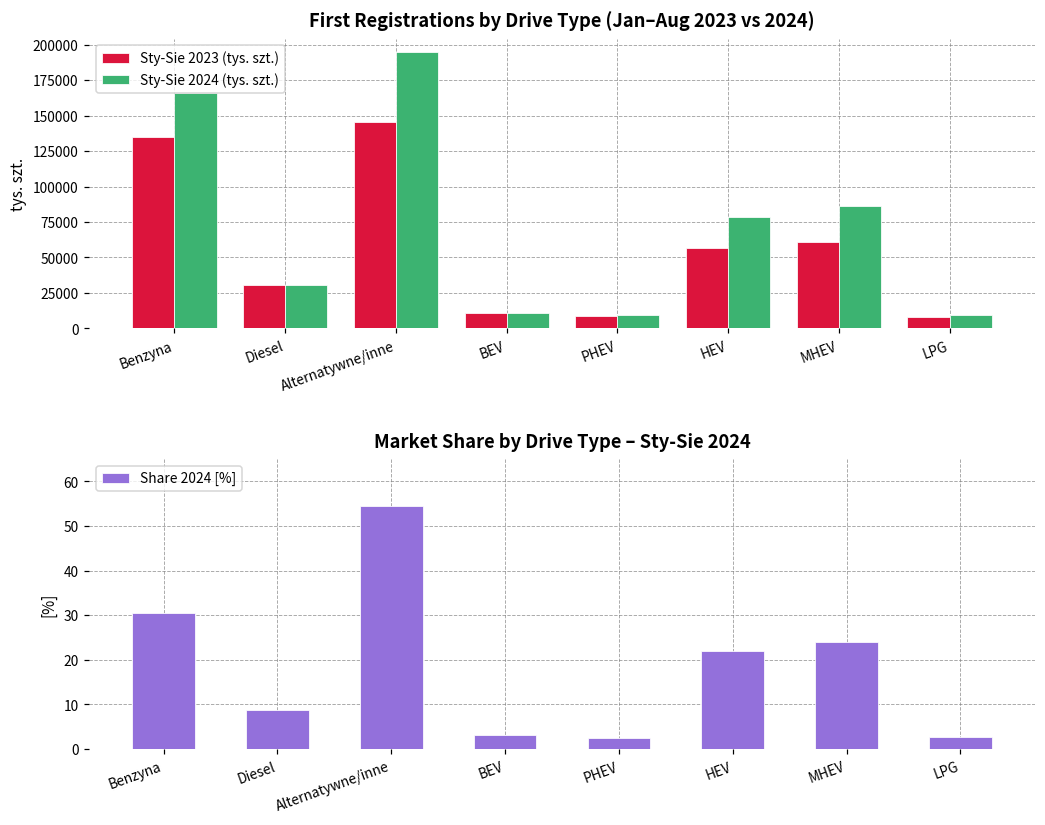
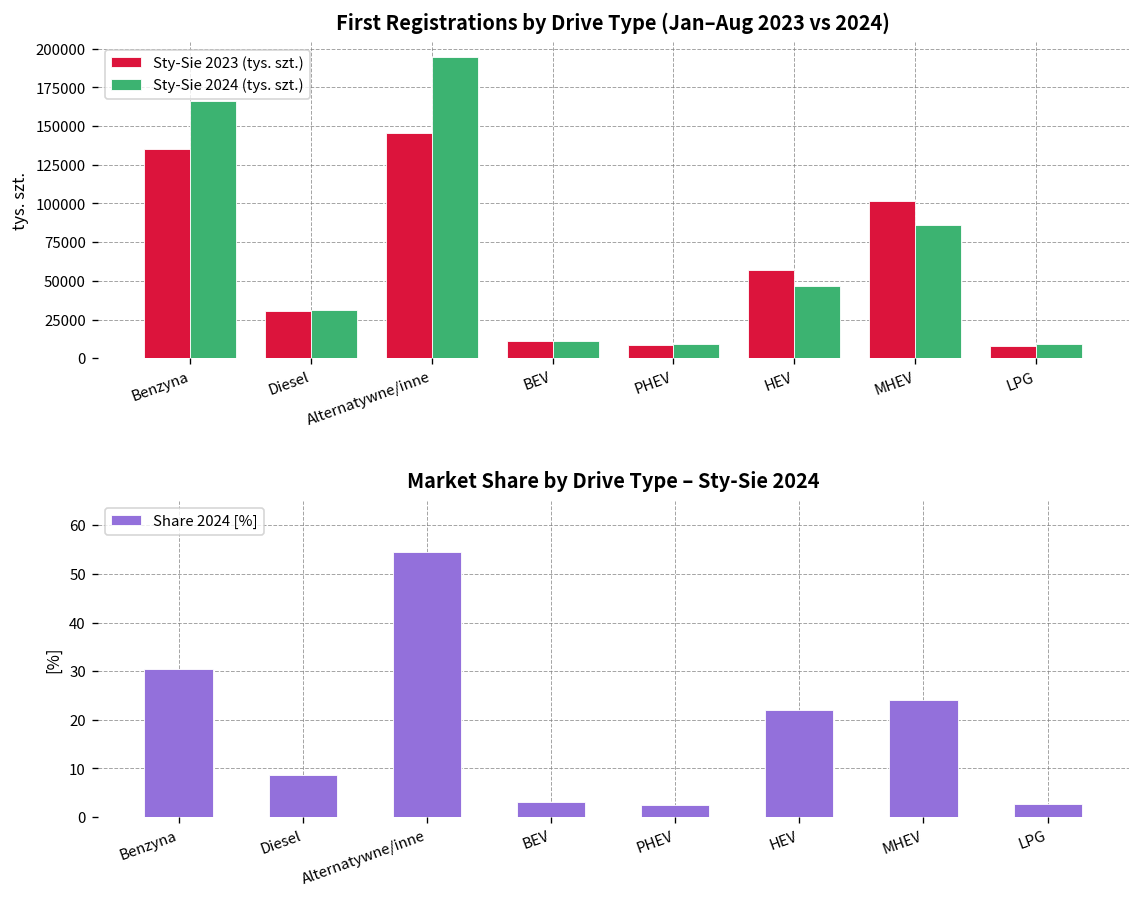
  {
    "First Registrations by Drive Type (Jan–Aug 2023 vs 2024)": {
      "Sty-Sie 2023 (tys. szt.)": {
        "Benzyna": 135000,
        "Diesel": 30000,
        "Alternatywne/inne": 146000,
        "BEV": 11000,
        "PHEV": 9000,
        "HEV": 57000,
-       "MHEV": 61000,
+       "MHEV": 102000,
        "LPG": 8000
      },
      "Sty-Sie 2024 (tys. szt.)": {
        "Benzyna": 166000,
        "Diesel": 31000,
        "Alternatywne/inne": 195000,
        "BEV": 11000,
        "PHEV": 9000,
-       "HEV": 79000,
+       "HEV": 47000,
        "MHEV": 86000,
        "LPG": 10000
      }
    },
    "Market Share by Drive Type – Sty-Sie 2024": {
      "Benzyna": 31,
      "Diesel": 9,
      "Alternatywne/inne": 54,
      "BEV": 3,
      "PHEV": 3,
      "HEV": 22,
      "MHEV": 24,
      "LPG": 3
    }
  }
